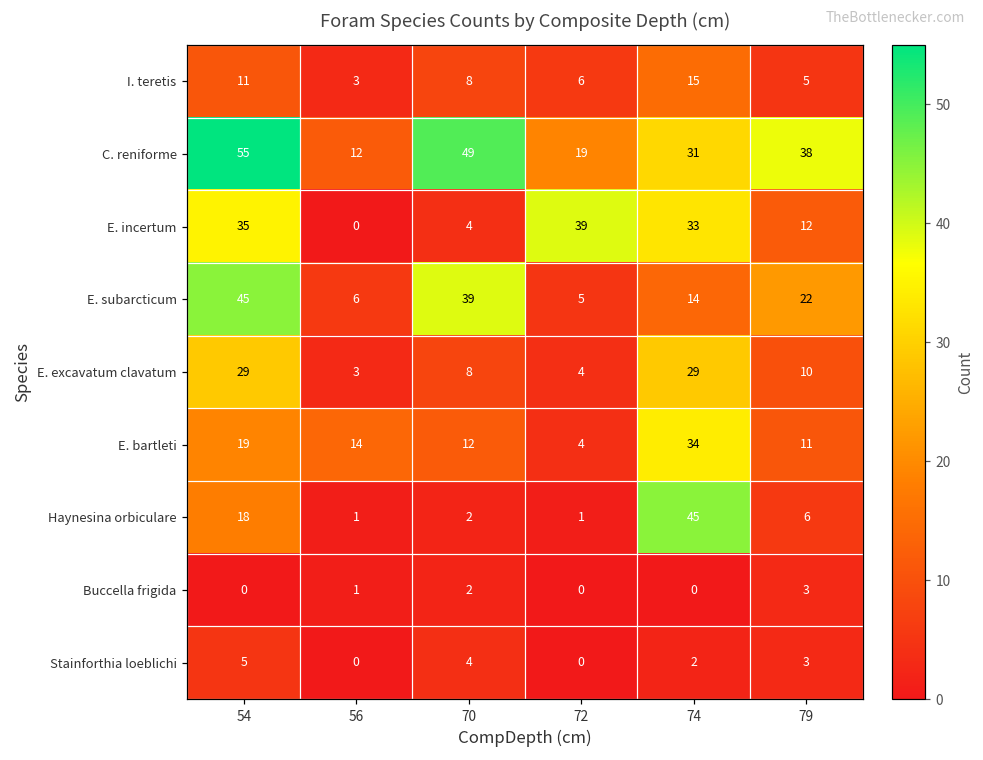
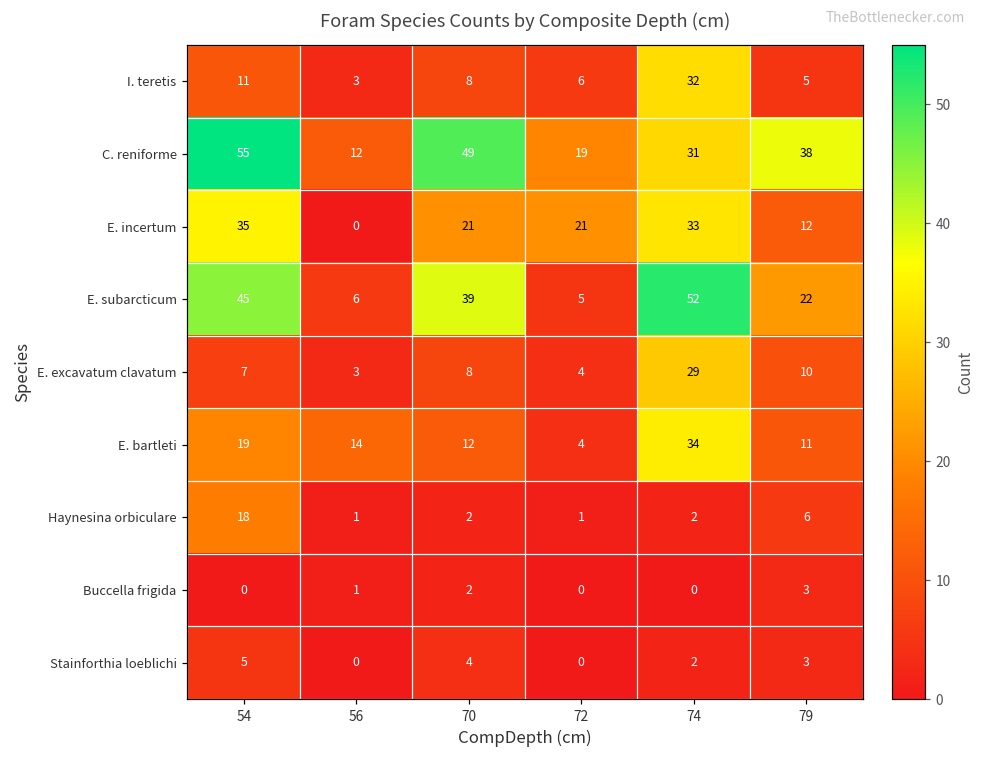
  {
    "I. teretis": {
      "54": 11,
      "56": 3,
      "70": 8,
      "72": 6,
-     "74": 15,
+     "74": 32,
      "79": 5
    },
    "C. reniforme": {
      "54": 55,
      "56": 12,
      "70": 49,
      "72": 19,
      "74": 31,
      "79": 38
    },
    "E. incertum": {
      "54": 35,
      "56": 0,
-     "70": 4,
-     "72": 39,
+     "70": 21,
+     "72": 21,
      "74": 33,
      "79": 12
    },
    "E. subarcticum": {
      "54": 45,
      "56": 6,
      "70": 39,
      "72": 5,
-     "74": 14,
+     "74": 52,
      "79": 22
    },
    "E. excavatum clavatum": {
-     "54": 29,
+     "54": 7,
      "56": 3,
      "70": 8,
      "72": 4,
      "74": 29,
      "79": 10
    },
    "E. bartleti": {
      "54": 19,
      "56": 14,
      "70": 12,
      "72": 4,
      "74": 34,
      "79": 11
    },
    "Haynesina orbiculare": {
      "54": 18,
      "56": 1,
      "70": 2,
      "72": 1,
-     "74": 45,
+     "74": 2,
      "79": 6
    },
    "Buccella frigida": {
      "54": 0,
      "56": 1,
      "70": 2,
      "72": 0,
      "74": 0,
      "79": 3
    },
    "Stainforthia loeblichi": {
      "54": 5,
      "56": 0,
      "70": 4,
      "72": 0,
      "74": 2,
      "79": 3
    }
  }
